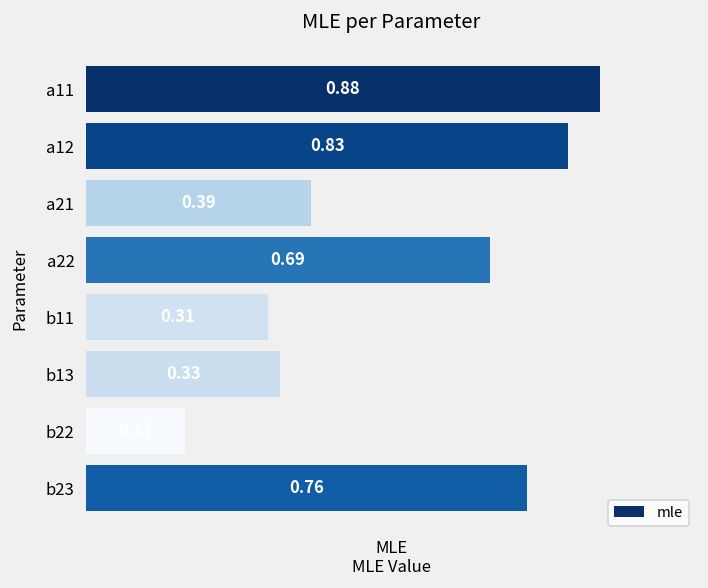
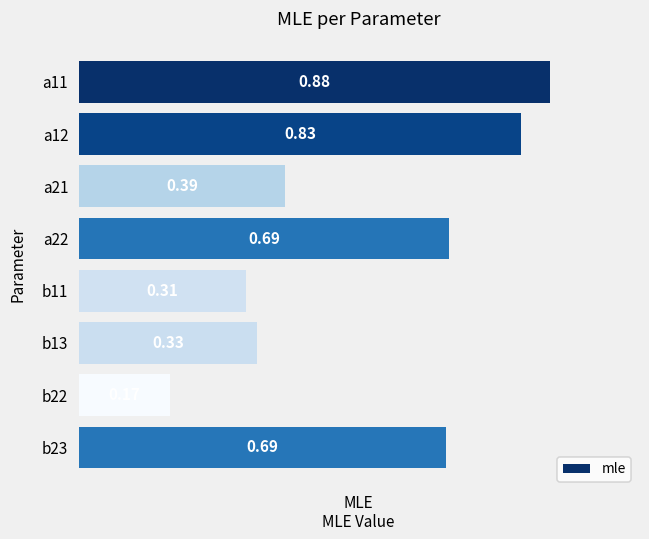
  {
    "a11": 0.88,
    "a12": 0.83,
    "a21": 0.39,
    "a22": 0.69,
    "b13": 0.33,
-   "b23": 0.76
+   "b23": 0.69
  }
